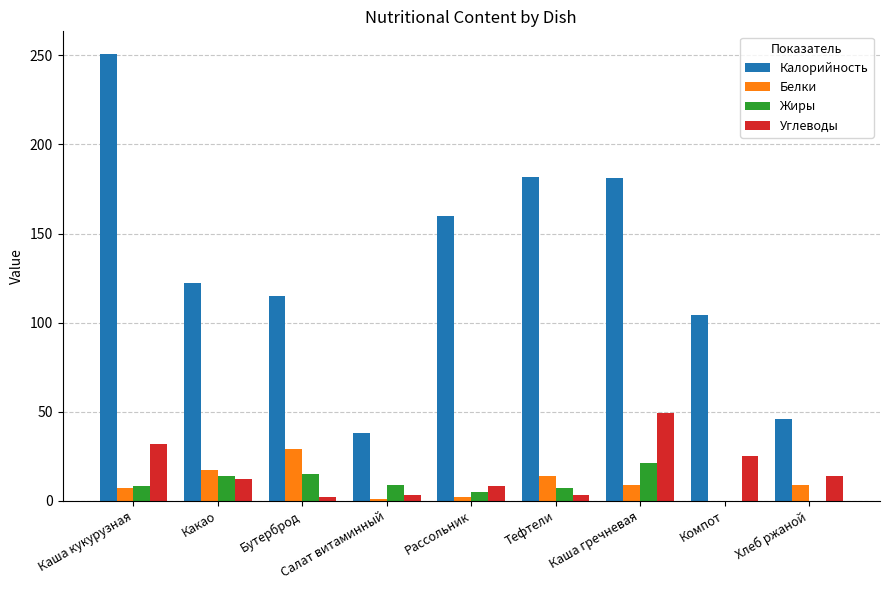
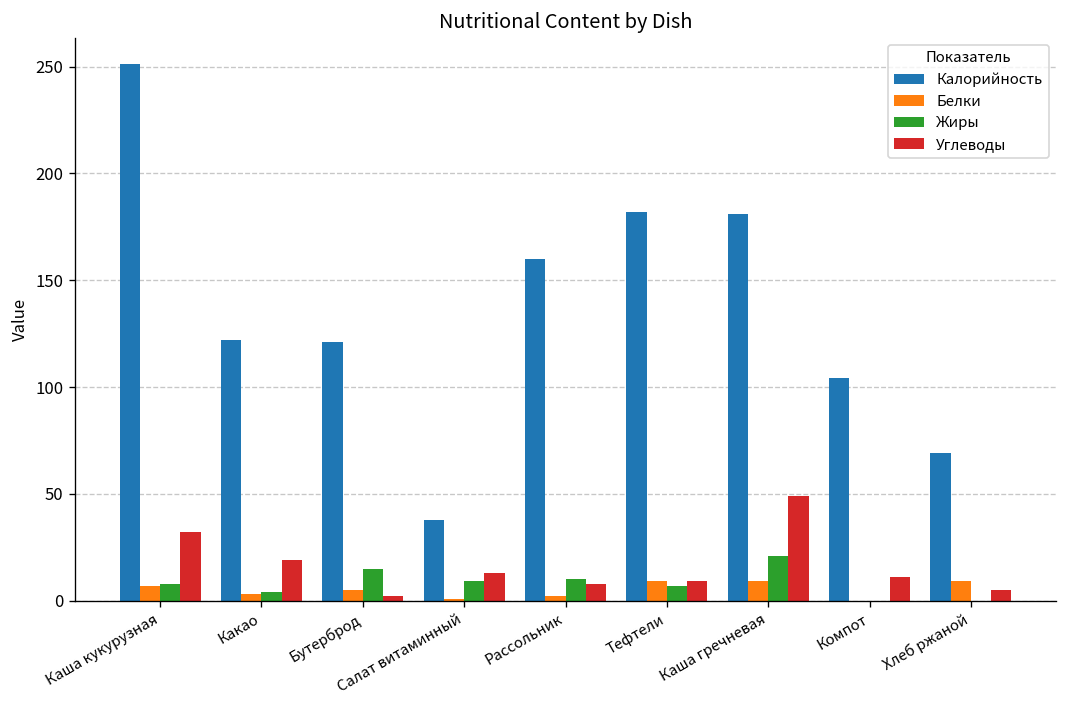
  {
    "Калорийность": {
      "Каша кукурузная": 251,
      "Какао": 122,
-     "Бутерброд": 115,
+     "Бутерброд": 121,
      "Салат витаминный": 38,
      "Рассольник": 160,
      "Тефтели": 182,
      "Каша гречневая": 181,
      "Компот": 104,
-     "Хлеб ржаной": 46
+     "Хлеб ржаной": 69
    },
    "Белки": {
      "Каша кукурузная": 7,
-     "Какао": 17,
-     "Бутерброд": 29,
+     "Какао": 3,
+     "Бутерброд": 5,
      "Рассольник": 2,
-     "Тефтели": 14,
+     "Тефтели": 9,
      "Каша гречневая": 9,
      "Компот": 0,
      "Хлеб ржаной": 9
    },
    "Жиры": {
      "Каша кукурузная": 8,
-     "Какао": 14,
+     "Какао": 4,
      "Бутерброд": 15,
      "Салат витаминный": 9,
-     "Рассольник": 5,
+     "Рассольник": 10,
      "Тефтели": 7,
      "Каша гречневая": 21,
      "Компот": 0,
      "Хлеб ржаной": 0
    },
    "Углеводы": {
      "Каша кукурузная": 32,
-     "Какао": 12,
+     "Какао": 19,
      "Бутерброд": 2,
-     "Салат витаминный": 3,
+     "Салат витаминный": 13,
      "Рассольник": 8,
-     "Тефтели": 3,
+     "Тефтели": 9,
      "Каша гречневая": 49,
-     "Компот": 25,
-     "Хлеб ржаной": 14
+     "Компот": 11,
+     "Хлеб ржаной": 5
    }
  }
